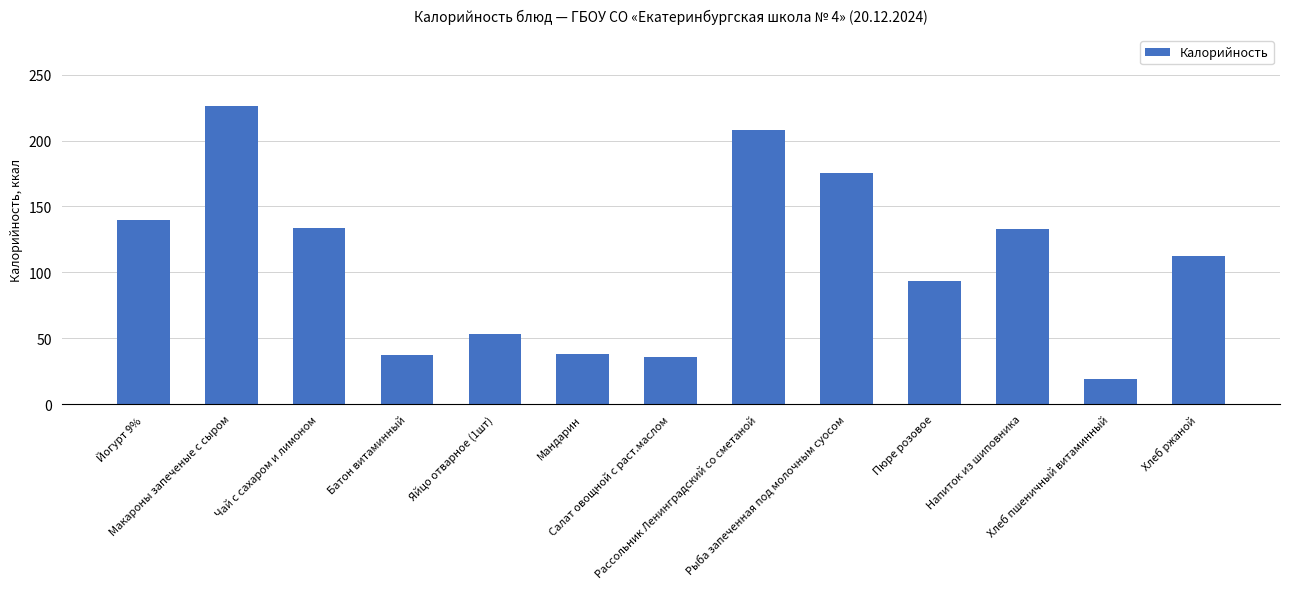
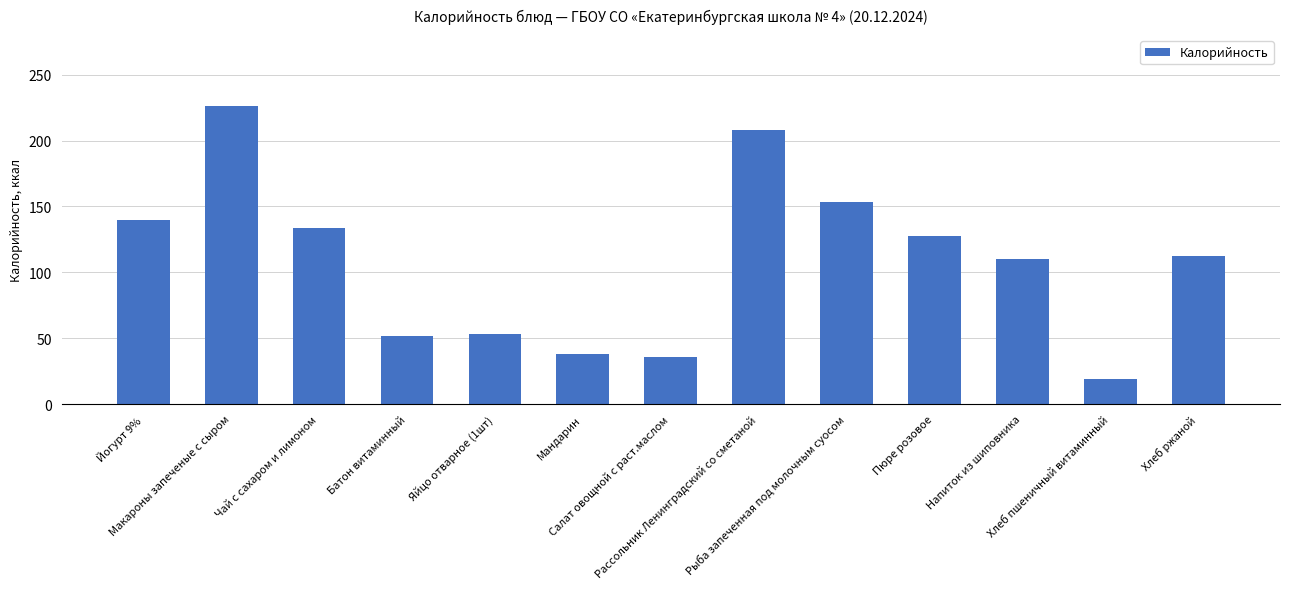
  {
    "Йогурт 9%": 140,
    "Макароны запеченые с сыром": 226,
    "Чай с сахаром и лимоном": 133,
-   "Батон витаминный": 37,
+   "Батон витаминный": 52,
    "Яйцо отварное (1шт)": 53,
    "Мандарин": 38,
    "Салат овощной с раст.маслом": 36,
    "Рассольник Ленинградский со сметаной": 208,
-   "Рыба запеченная под молочным суосом": 175,
-   "Пюре розовое": 93,
-   "Напиток из шиповника": 133,
+   "Рыба запеченная под молочным суосом": 154,
+   "Пюре розовое": 128,
+   "Напиток из шиповника": 110,
    "Хлеб пшеничный витаминный": 19,
    "Хлеб ржаной": 113
  }
